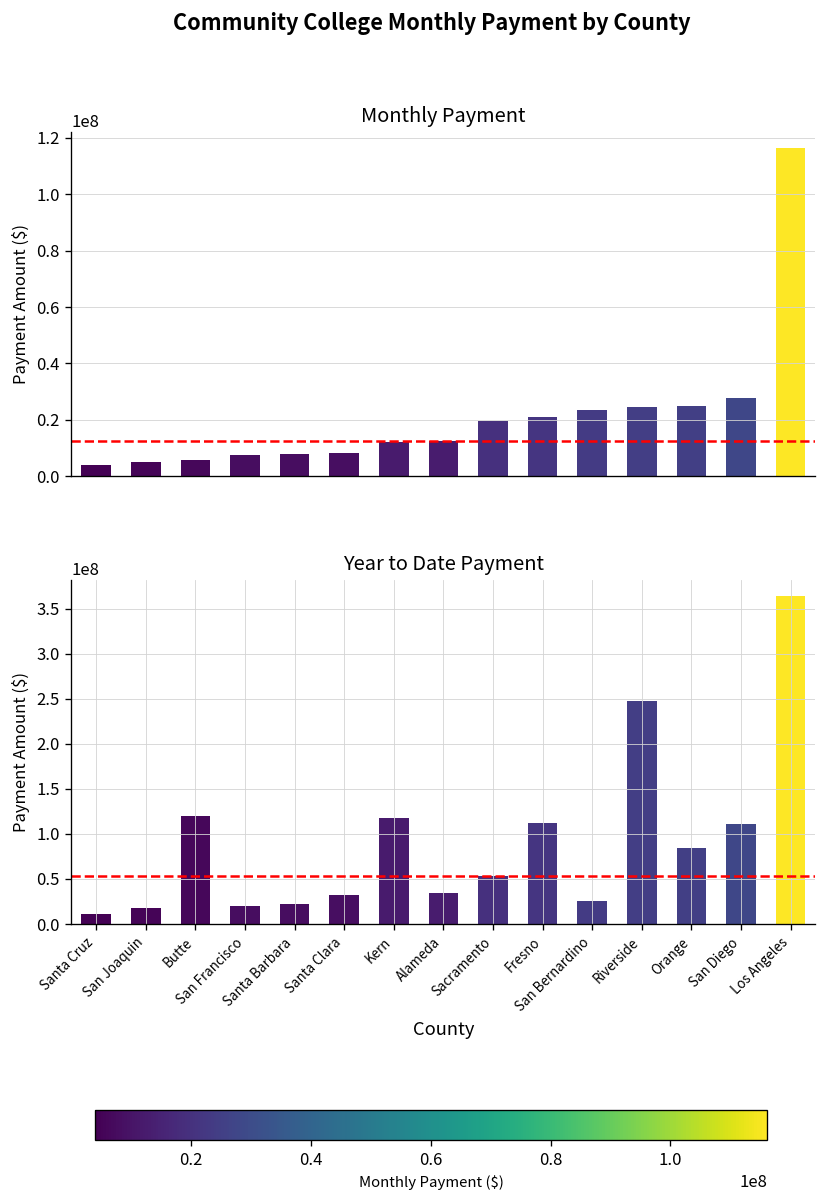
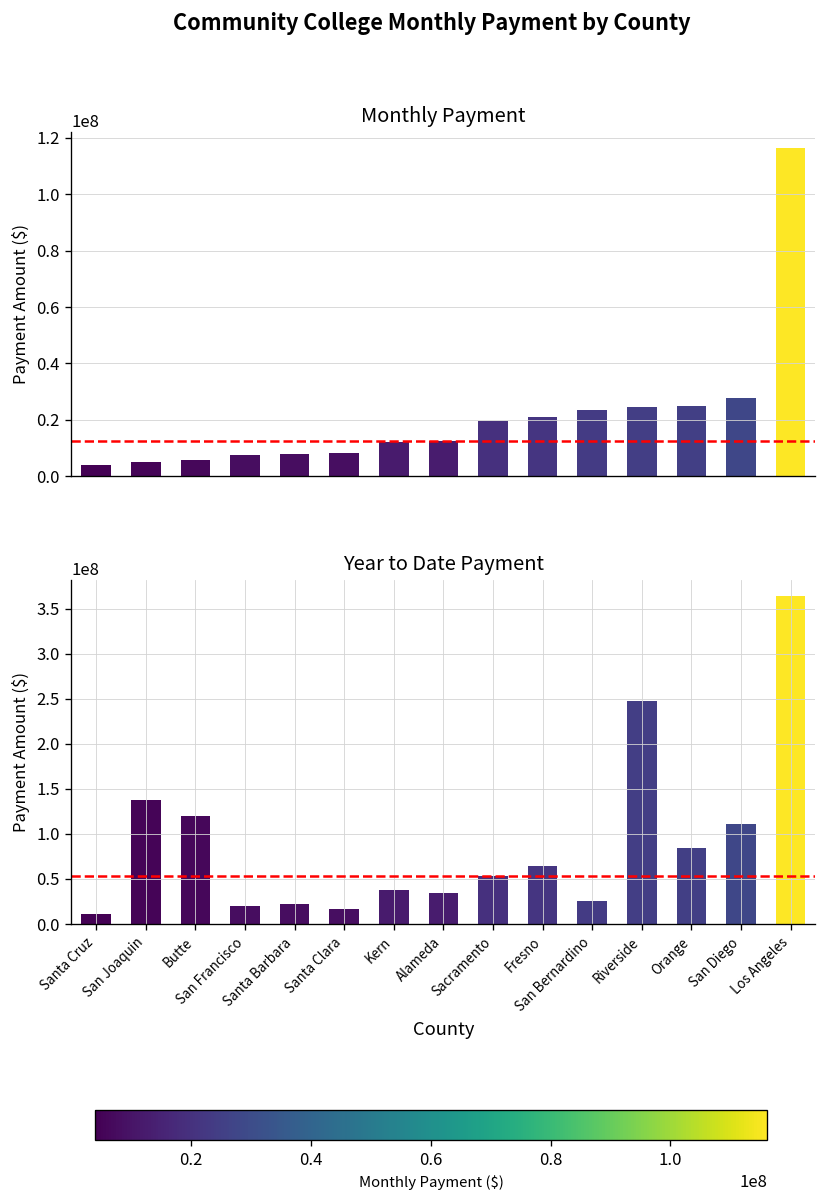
  {
    "Year to Date Payment": {
      "Santa Cruz": 10000000,
-     "San Joaquin": 20000000,
+     "San Joaquin": 140000000,
      "Butte": 120000000,
      "San Francisco": 20000000,
      "Santa Barbara": 20000000,
-     "Santa Clara": 30000000,
-     "Kern": 120000000,
+     "Santa Clara": 20000000,
+     "Kern": 40000000,
      "Alameda": 30000000,
      "Sacramento": 50000000,
-     "Fresno": 110000000,
+     "Fresno": 60000000,
      "San Bernardino": 30000000,
      "Riverside": 250000000,
      "Orange": 80000000,
      "San Diego": 110000000,
      "Los Angeles": 360000000
    }
  }
